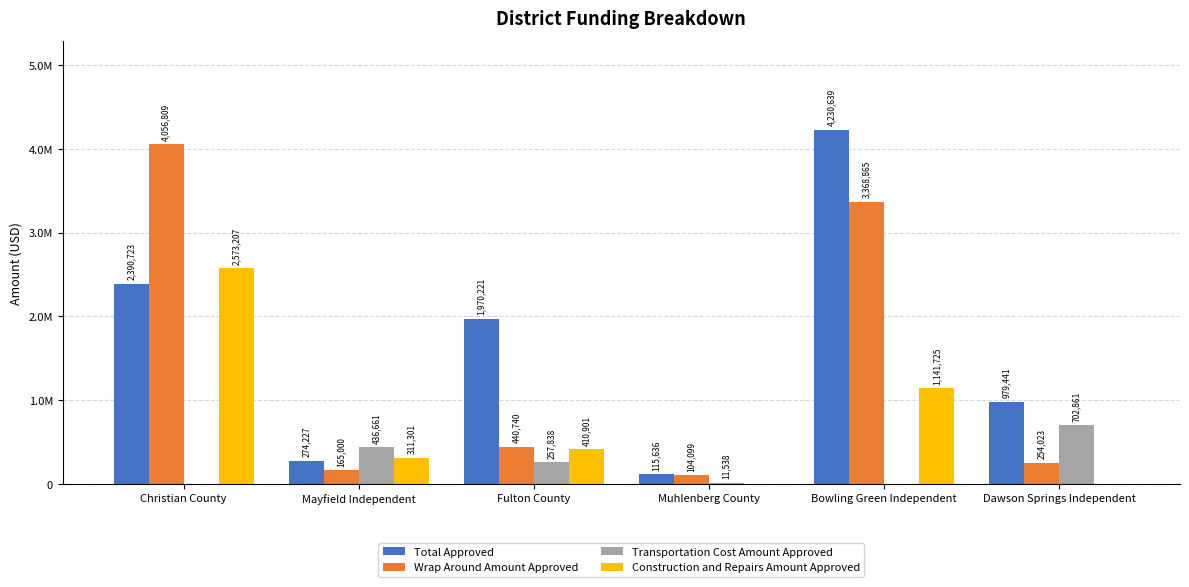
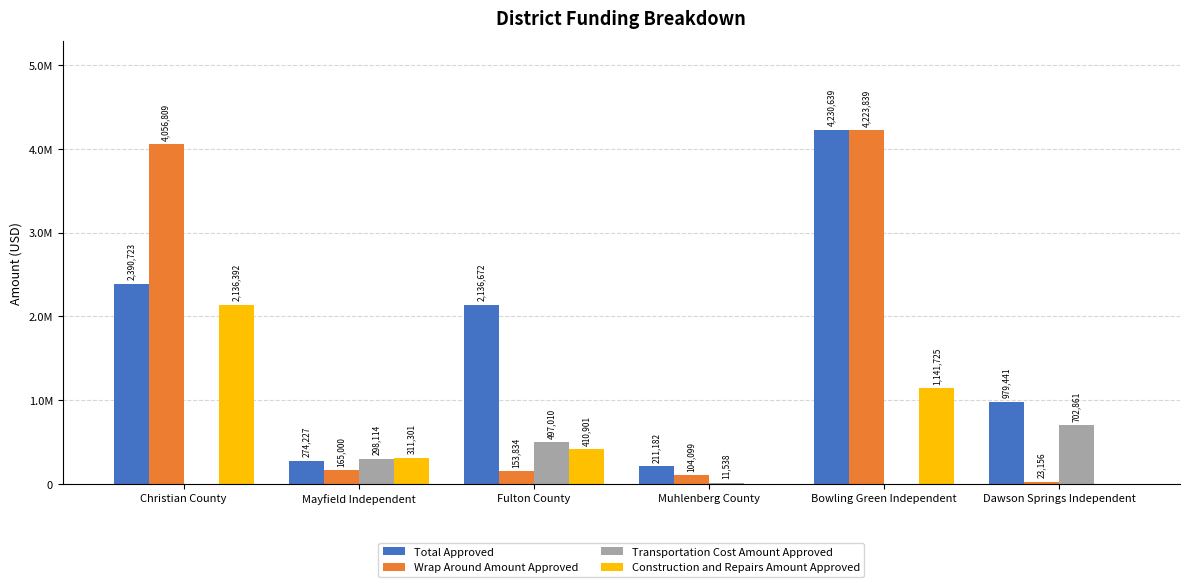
  {
    "Total Approved": {
      "Christian County": "2,390,723",
      "Mayfield Independent": "274,227",
-     "Fulton County": "1,970,221",
-     "Muhlenberg County": "115,636",
+     "Fulton County": "2,136,672",
+     "Muhlenberg County": "211,182",
      "Bowling Green Independent": "4,230,639",
      "Dawson Springs Independent": "979,441"
    },
    "Wrap Around Amount Approved": {
      "Christian County": "4,056,809",
      "Mayfield Independent": "165,000",
-     "Fulton County": "440,740",
+     "Fulton County": "153,834",
      "Muhlenberg County": "104,099",
-     "Bowling Green Independent": "3,368,865",
-     "Dawson Springs Independent": "254,023"
+     "Bowling Green Independent": "4,223,839",
+     "Dawson Springs Independent": "23,156"
    },
    "Transportation Cost Amount Approved": {
-     "Mayfield Independent": "436,661",
-     "Fulton County": "257,838",
+     "Mayfield Independent": "298,114",
+     "Fulton County": "497,010",
      "Muhlenberg County": "11,538",
      "Dawson Springs Independent": "702,861"
    },
    "Construction and Repairs Amount Approved": {
-     "Christian County": "2,573,207",
+     "Christian County": "2,136,392",
      "Mayfield Independent": "311,301",
      "Fulton County": "410,901",
      "Bowling Green Independent": "1,141,725"
    }
  }
